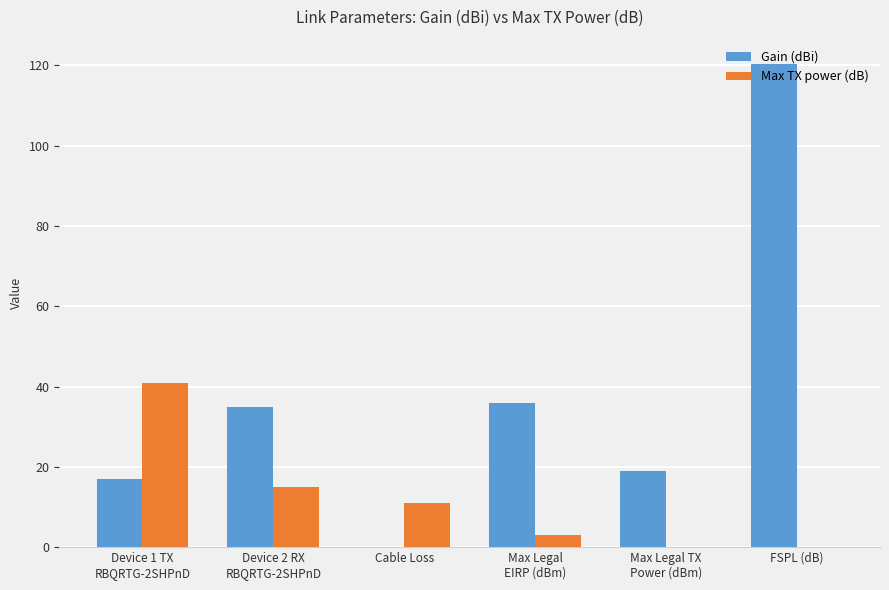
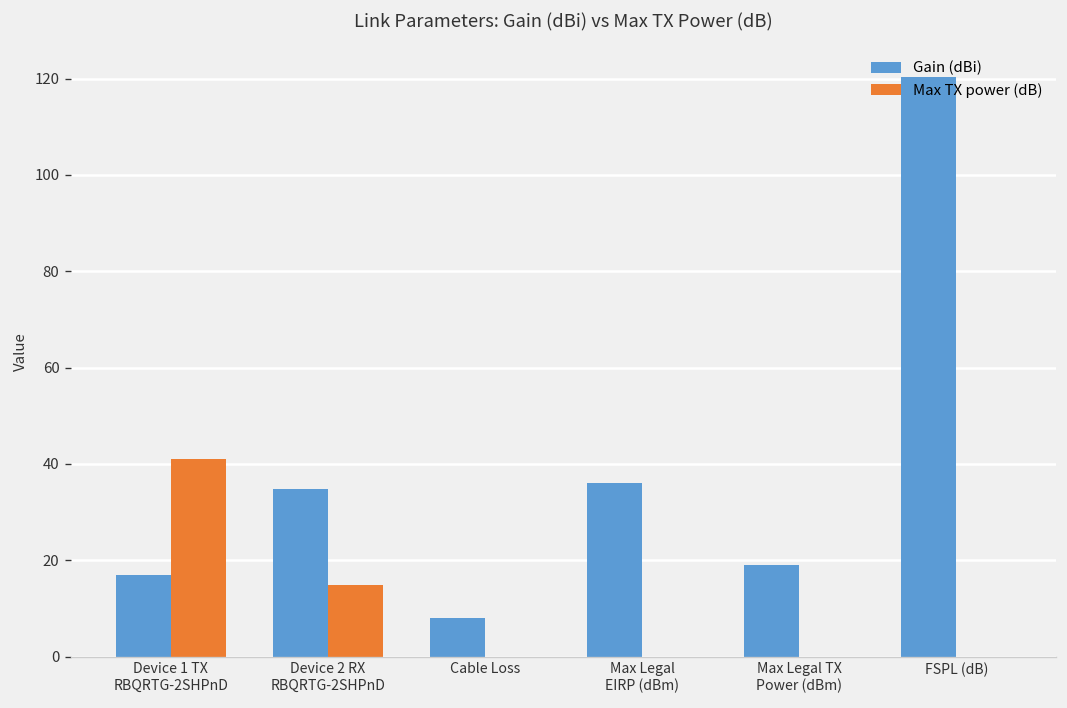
  {
    "Gain (dBi)": {
      "Device 1 TX RBQRTG-2SHPnD": 17,
      "Device 2 RX RBQRTG-2SHPnD": 35,
-     "Cable Loss": 0,
+     "Cable Loss": 8,
      "Max Legal EIRP (dBm)": 36,
      "Max Legal TX Power (dBm)": 19,
      "FSPL (dB)": 120
    },
    "Max TX power (dB)": {
      "Device 1 TX RBQRTG-2SHPnD": 41,
      "Device 2 RX RBQRTG-2SHPnD": 15,
-     "Cable Loss": 11,
-     "Max Legal EIRP (dBm)": 3,
+     "Cable Loss": 0,
+     "Max Legal EIRP (dBm)": 0,
      "Max Legal TX Power (dBm)": 0,
      "FSPL (dB)": 0
    }
  }
